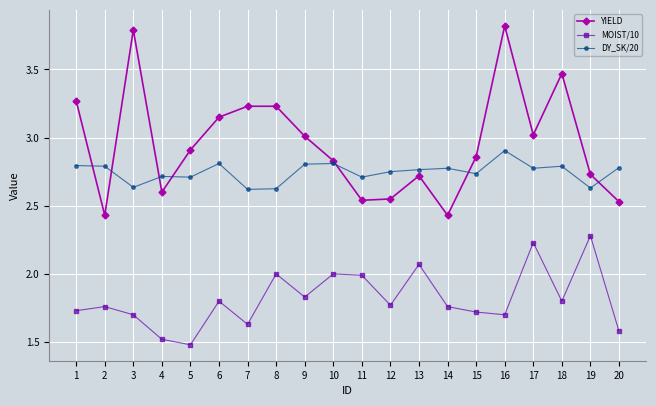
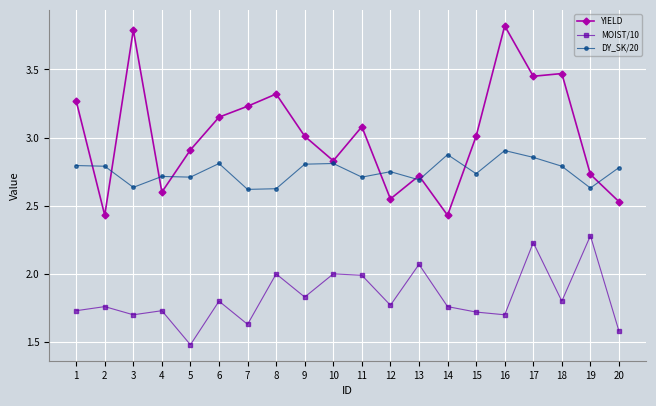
  {
    "YIELD": {
      "1": 3.27,
      "2": 2.43,
      "3": 3.79,
      "4": 2.60,
      "5": 2.91,
      "6": 3.15,
      "7": 3.23,
-     "8": 3.23,
+     "8": 3.32,
      "9": 3.01,
      "10": 2.83,
-     "11": 2.54,
+     "11": 3.08,
      "12": 2.55,
      "13": 2.72,
      "14": 2.43,
-     "15": 2.86,
+     "15": 3.01,
      "16": 3.82,
-     "17": 3.02,
+     "17": 3.45,
      "18": 3.47,
      "19": 2.73,
      "20": 2.53
    },
    "MOIST/10": {
      "1": 1.73,
      "2": 1.76,
      "3": 1.70,
-     "4": 1.52,
+     "4": 1.73,
      "5": 1.48,
      "6": 1.80,
      "7": 1.63,
      "8": 2.00,
      "9": 1.83,
      "10": 2.00,
      "11": 1.99,
      "12": 1.77,
      "13": 2.07,
      "14": 1.76,
      "15": 1.72,
      "16": 1.70,
      "17": 2.23,
      "18": 1.80,
      "19": 2.28,
      "20": 1.58
    },
    "DY_SK/20": {
      "1": 2.80,
      "2": 2.79,
      "3": 2.64,
      "4": 2.72,
      "5": 2.71,
      "6": 2.81,
      "7": 2.62,
      "8": 2.63,
      "9": 2.81,
      "10": 2.81,
      "11": 2.71,
      "12": 2.75,
-     "13": 2.76,
-     "14": 2.78,
+     "13": 2.69,
+     "14": 2.88,
      "15": 2.74,
      "16": 2.91,
-     "17": 2.78,
+     "17": 2.86,
      "18": 2.79,
      "19": 2.63,
      "20": 2.78
    }
  }
